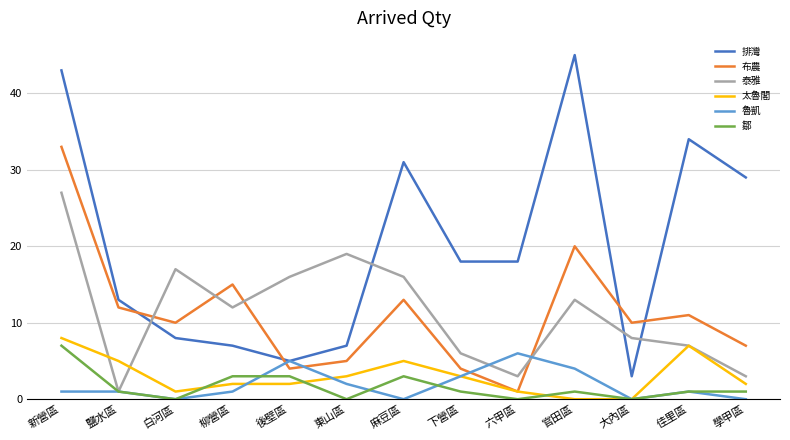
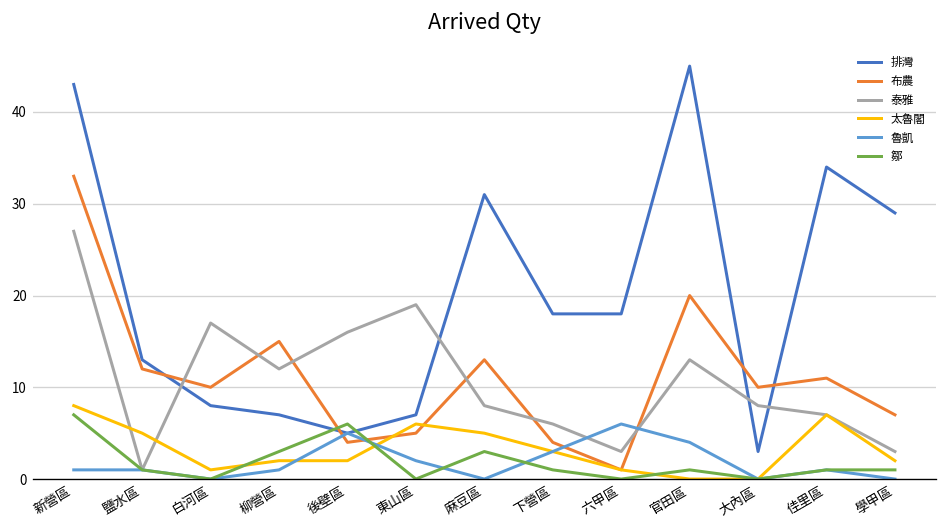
  {
    "布農": {
      "新營區": 33,
      "鹽水區": 12,
      "白河區": 10,
      "柳營區": 15,
      "後壁區": 4,
      "東山區": 5,
      "麻豆區": 13,
      "下營區": 4,
      "官田區": 20,
      "大內區": 10,
      "佳里區": 11,
      "學甲區": 7
    },
    "泰雅": {
      "新營區": 27,
      "白河區": 17,
      "柳營區": 12,
      "後壁區": 16,
      "東山區": 19,
-     "麻豆區": 16,
+     "麻豆區": 8,
      "下營區": 6,
      "六甲區": 3,
      "官田區": 13,
      "大內區": 8,
      "學甲區": 3
    },
    "太魯閣": {
      "新營區": 8,
      "鹽水區": 5,
      "白河區": 1,
      "柳營區": 2,
      "後壁區": 2,
-     "東山區": 3,
+     "東山區": 6,
      "麻豆區": 5,
      "官田區": 0,
      "學甲區": 2
    },
    "鄒": {
      "新營區": 7,
      "柳營區": 3,
-     "後壁區": 3,
+     "後壁區": 6,
      "東山區": 0,
      "麻豆區": 3,
      "下營區": 1,
      "六甲區": 0,
      "官田區": 1,
      "學甲區": 1
    }
  }
